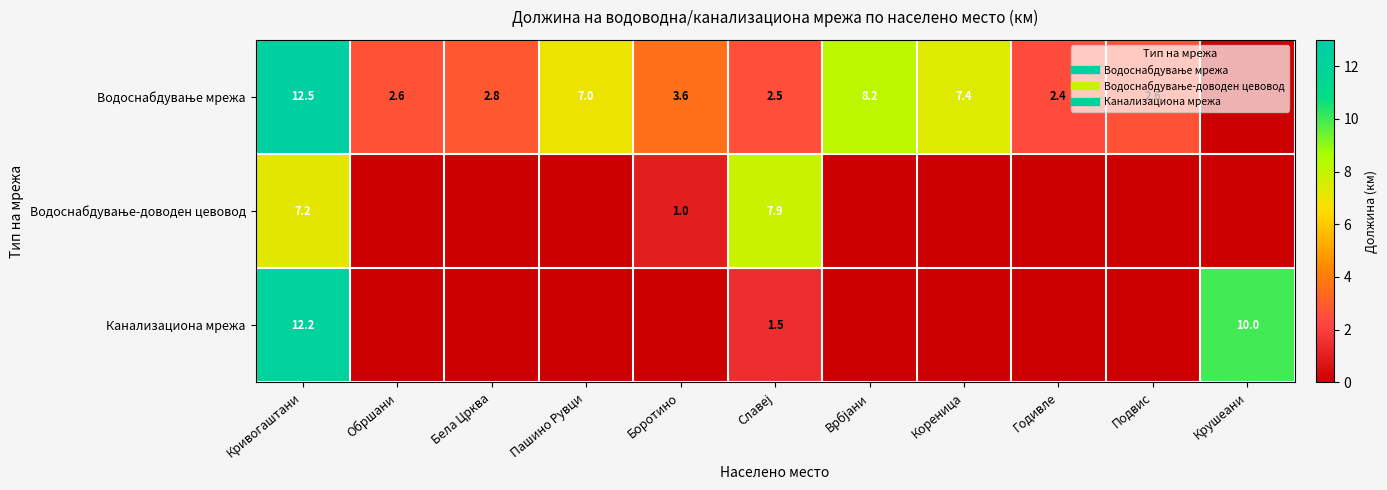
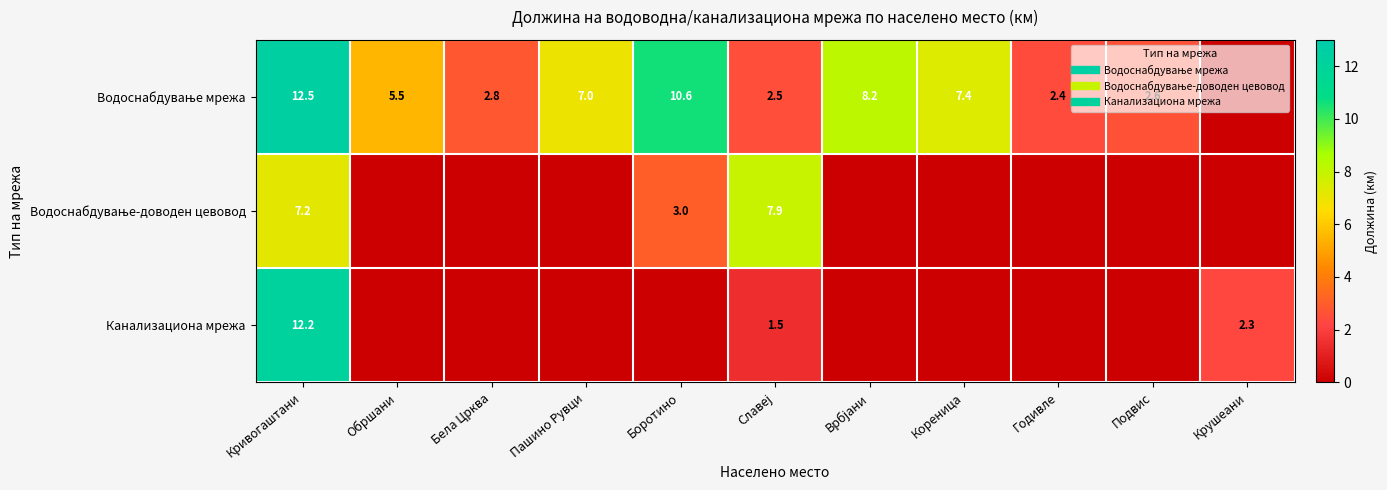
  {
    "Водоснабдување мрежа": {
      "Кривогаштани": 12.5,
-     "Обршани": 2.6,
+     "Обршани": 5.5,
      "Бела Црква": 2.8,
      "Пашино Рувци": 7.0,
-     "Боротино": 3.6,
+     "Боротино": 10.6,
      "Славеј": 2.5,
      "Врбјани": 8.2,
      "Кореница": 7.4,
      "Годивле": 2.4
    },
    "Водоснабдување-доводен цевовод": {
      "Кривогаштани": 7.2,
-     "Боротино": 1.0,
+     "Боротино": 3.0,
      "Славеј": 7.9
    },
    "Канализациона мрежа": {
      "Кривогаштани": 12.2,
      "Славеј": 1.5,
-     "Крушеани": 10.0
+     "Крушеани": 2.3
    }
  }
